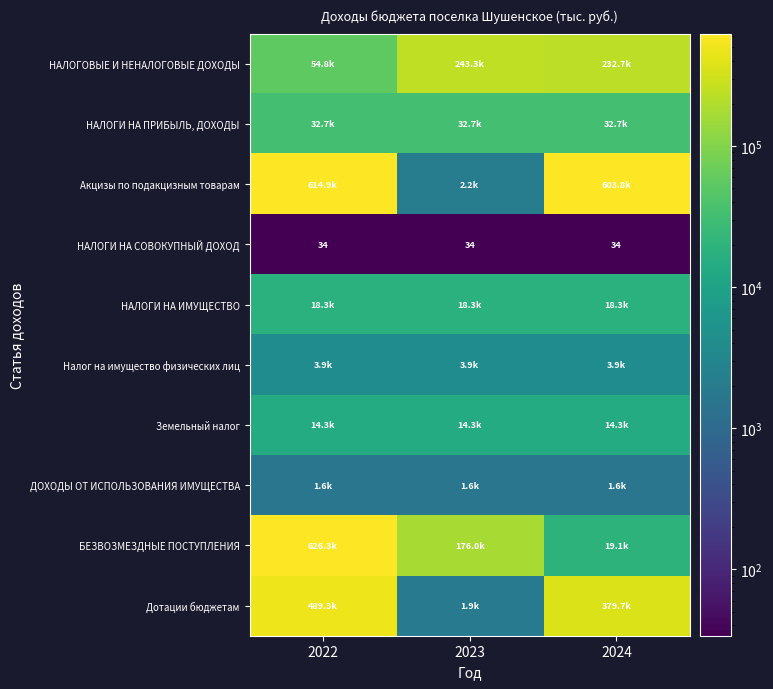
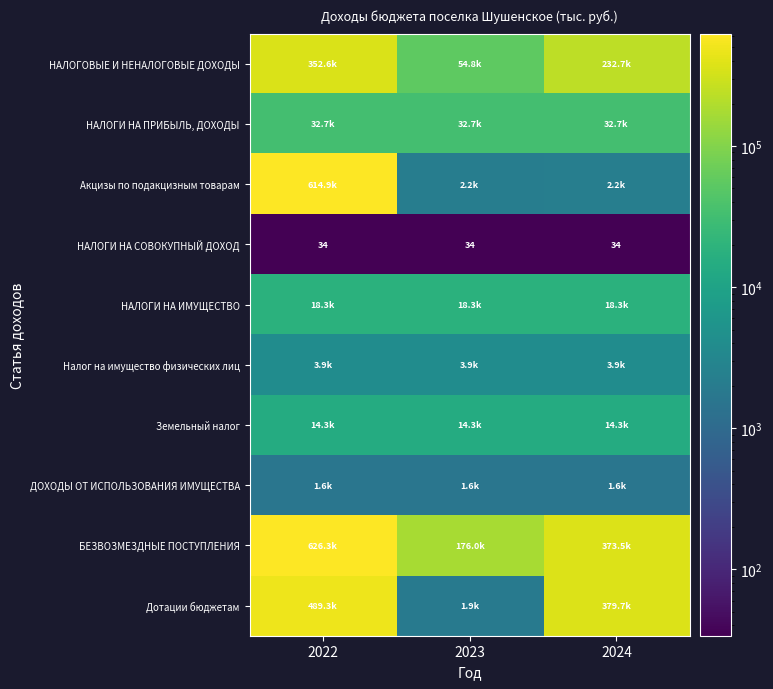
  {
    "НАЛОГОВЫЕ И НЕНАЛОГОВЫЕ ДОХОДЫ": {
-     "2022": "54.8k",
-     "2023": "243.3k",
+     "2022": "352.6k",
+     "2023": "54.8k",
      "2024": "232.7k"
    },
    "НАЛОГИ НА ПРИБЫЛЬ, ДОХОДЫ": {
      "2022": "32.7k",
      "2023": "32.7k",
      "2024": "32.7k"
    },
    "Акцизы по подакцизным товарам": {
      "2022": "614.9k",
      "2023": "2.2k",
-     "2024": "603.8k"
+     "2024": "2.2k"
    },
    "НАЛОГИ НА СОВОКУПНЫЙ ДОХОД": {
      "2022": "34",
      "2023": "34",
      "2024": "34"
    },
    "НАЛОГИ НА ИМУЩЕСТВО": {
      "2022": "18.3k",
      "2023": "18.3k",
      "2024": "18.3k"
    },
    "Налог на имущество физических лиц": {
      "2022": "3.9k",
      "2023": "3.9k",
      "2024": "3.9k"
    },
    "Земельный налог": {
      "2022": "14.3k",
      "2023": "14.3k",
      "2024": "14.3k"
    },
    "ДОХОДЫ ОТ ИСПОЛЬЗОВАНИЯ ИМУЩЕСТВА": {
      "2022": "1.6k",
      "2023": "1.6k",
      "2024": "1.6k"
    },
    "БЕЗВОЗМЕЗДНЫЕ ПОСТУПЛЕНИЯ": {
      "2022": "626.3k",
      "2023": "176.0k",
-     "2024": "19.1k"
+     "2024": "373.5k"
    },
    "Дотации бюджетам": {
      "2022": "489.3k",
      "2023": "1.9k",
      "2024": "379.7k"
    }
  }
